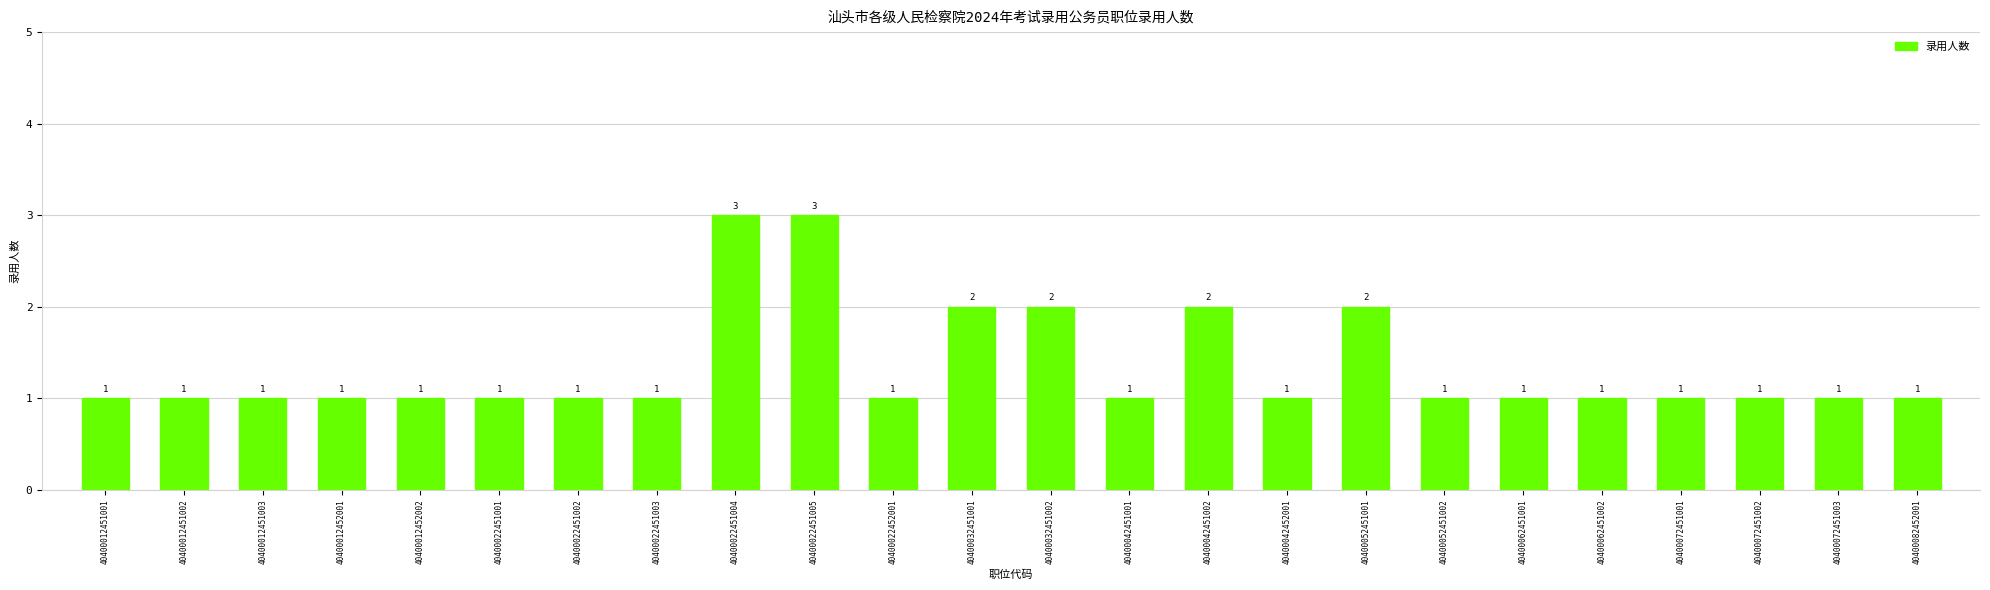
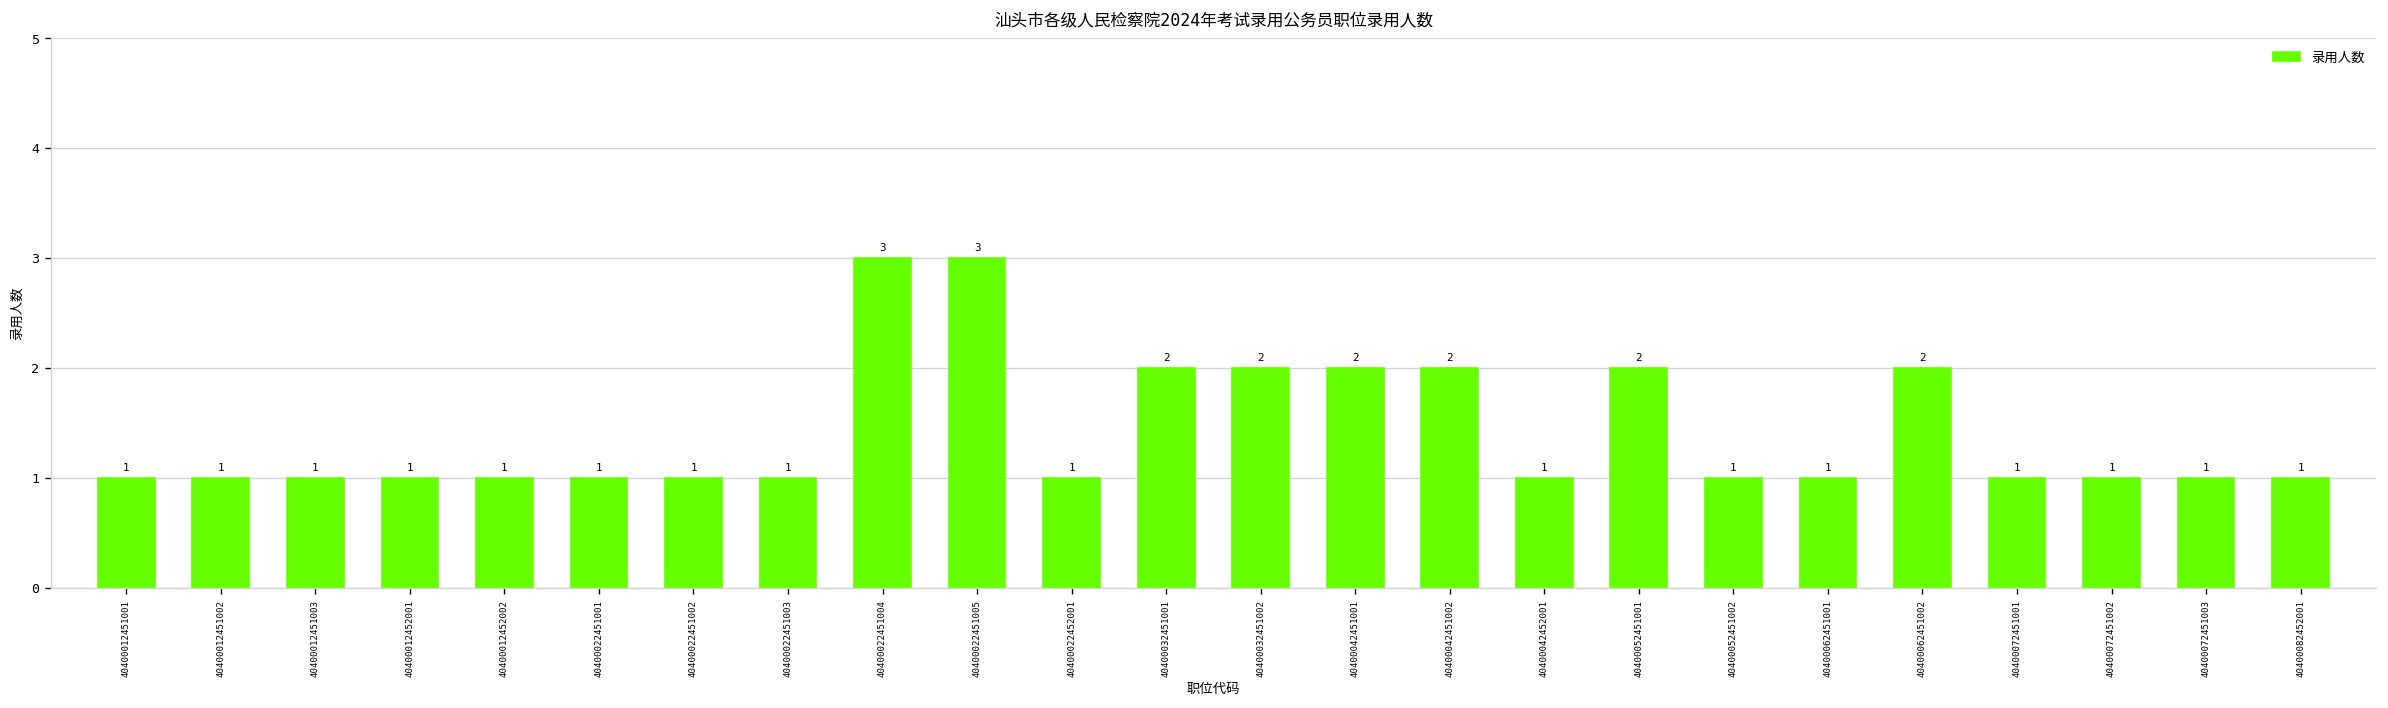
  {
    "40400012451001": 1,
    "40400012451002": 1,
    "40400012451003": 1,
    "40400012452001": 1,
    "40400012452002": 1,
    "40400022451001": 1,
    "40400022451002": 1,
    "40400022451003": 1,
    "40400022451004": 3,
    "40400022451005": 3,
    "40400022452001": 1,
    "40400032451001": 2,
    "40400032451002": 2,
-   "40400042451001": 1,
+   "40400042451001": 2,
    "40400042451002": 2,
    "40400042452001": 1,
    "40400052451001": 2,
    "40400052451002": 1,
    "40400062451001": 1,
-   "40400062451002": 1,
+   "40400062451002": 2,
    "40400072451001": 1,
    "40400072451002": 1,
    "40400072451003": 1,
    "40400082452001": 1
  }
